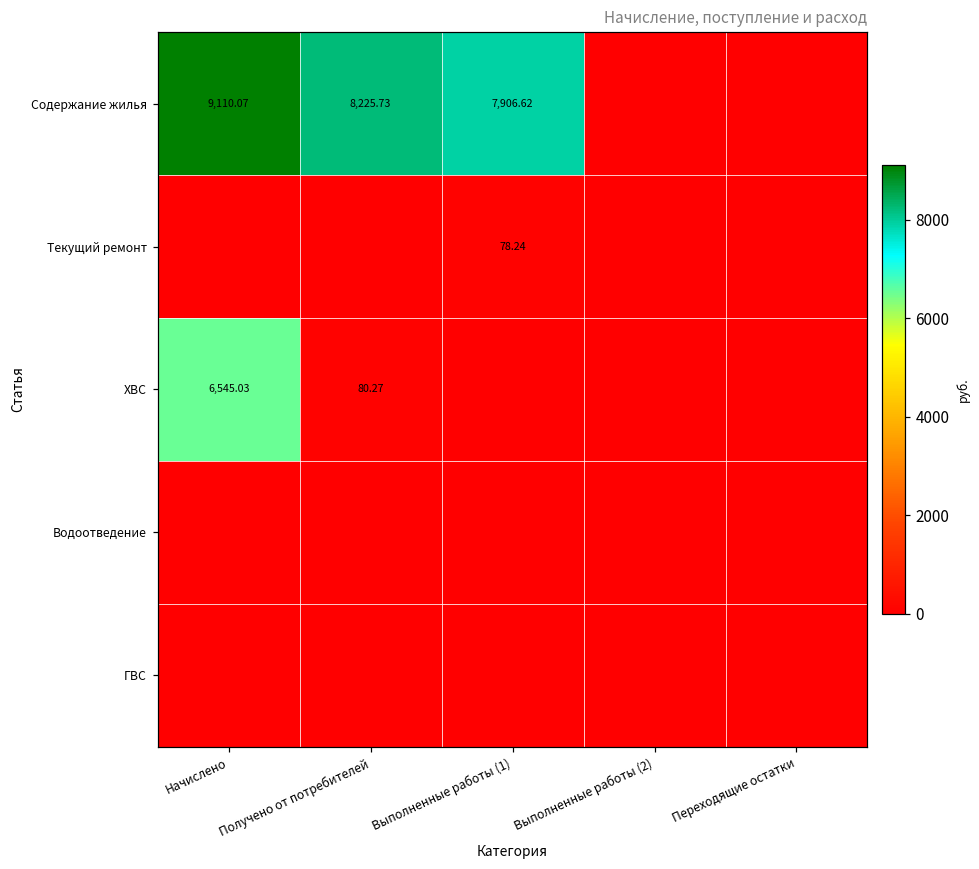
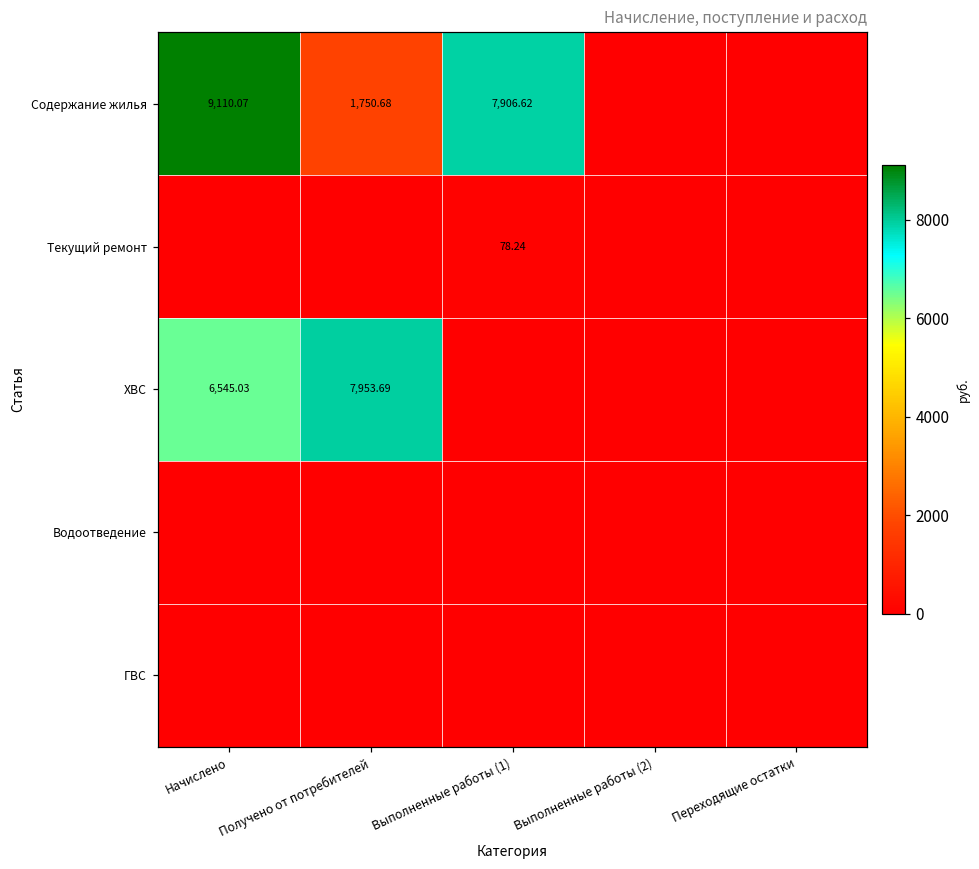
  {
    "Содержание жилья": {
      "Начислено": "9,110.07",
-     "Получено от потребителей": "8,225.73",
+     "Получено от потребителей": "1,750.68",
      "Выполненные работы (1)": "7,906.62"
    },
    "Текущий ремонт": {
      "Выполненные работы (1)": "78.24"
    },
    "ХВС": {
      "Начислено": "6,545.03",
-     "Получено от потребителей": "80.27"
+     "Получено от потребителей": "7,953.69"
    }
  }
